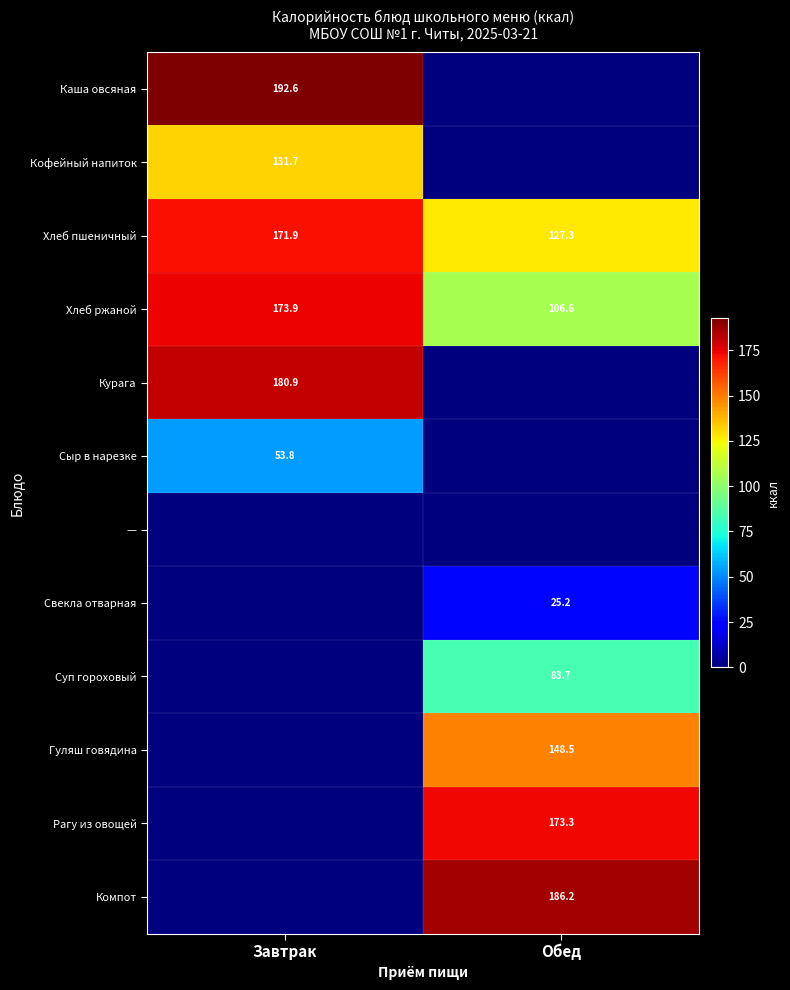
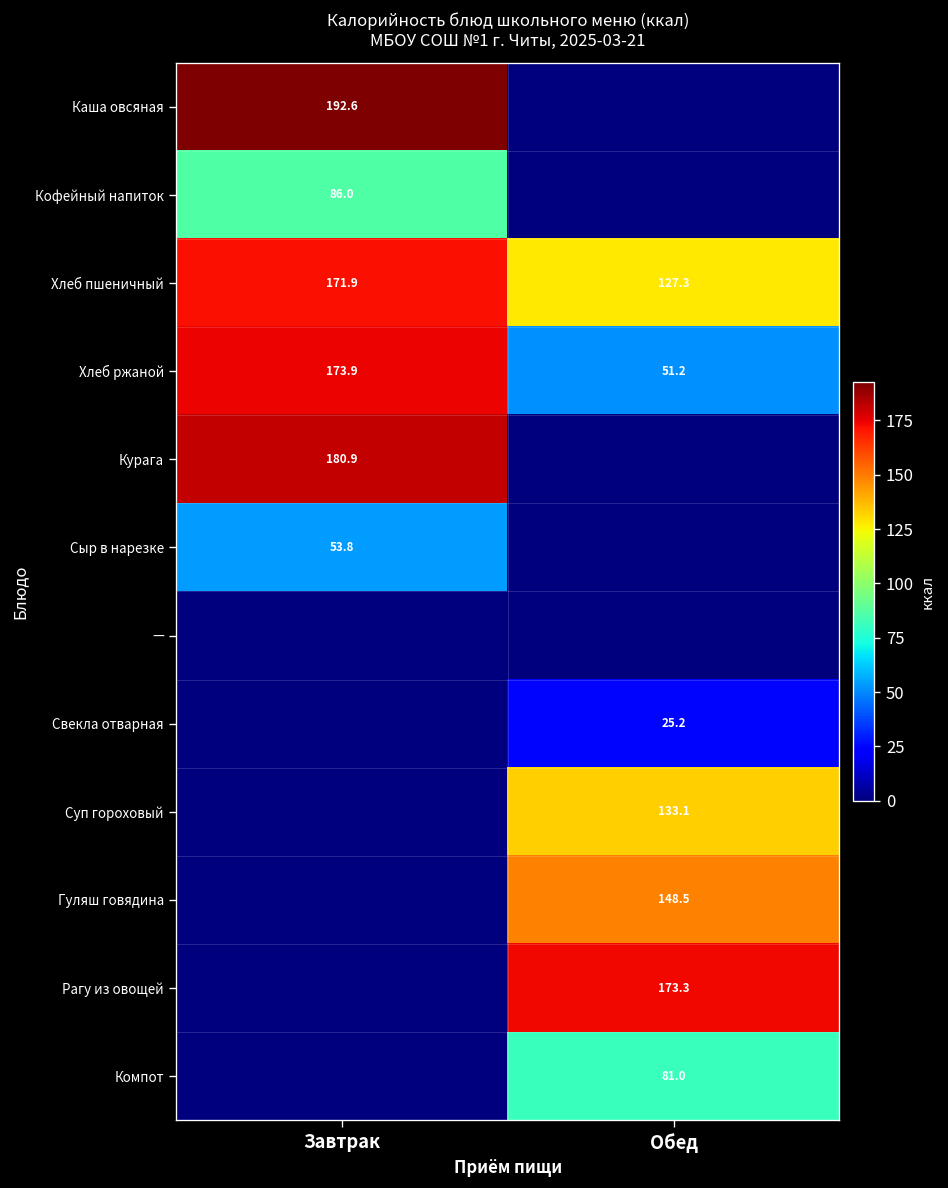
  {
    "Каша овсяная": {
      "Завтрак": 192.6
    },
    "Кофейный напиток": {
-     "Завтрак": 131.7
+     "Завтрак": 86.0
    },
    "Хлеб пшеничный": {
      "Завтрак": 171.9,
      "Обед": 127.3
    },
    "Хлеб ржаной": {
      "Завтрак": 173.9,
-     "Обед": 106.6
+     "Обед": 51.2
    },
    "Курага": {
      "Завтрак": 180.9
    },
    "Сыр в нарезке": {
      "Завтрак": 53.8
    },
    "Свекла отварная": {
      "Обед": 25.2
    },
    "Суп гороховый": {
-     "Обед": 83.7
+     "Обед": 133.1
    },
    "Гуляш говядина": {
      "Обед": 148.5
    },
    "Рагу из овощей": {
      "Обед": 173.3
    },
    "Компот": {
-     "Обед": 186.2
+     "Обед": 81.0
    }
  }
